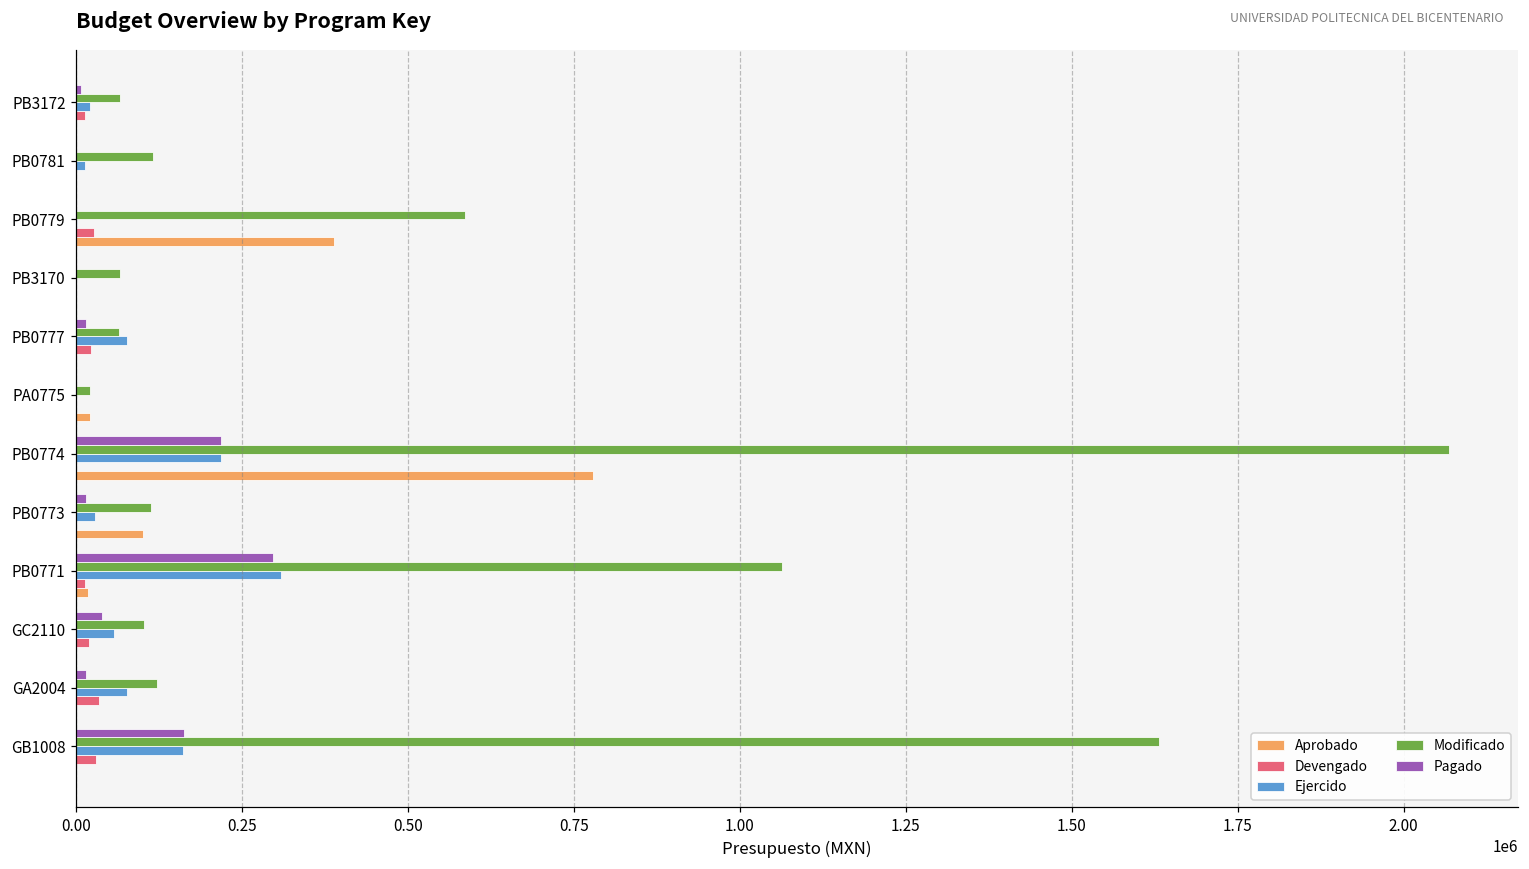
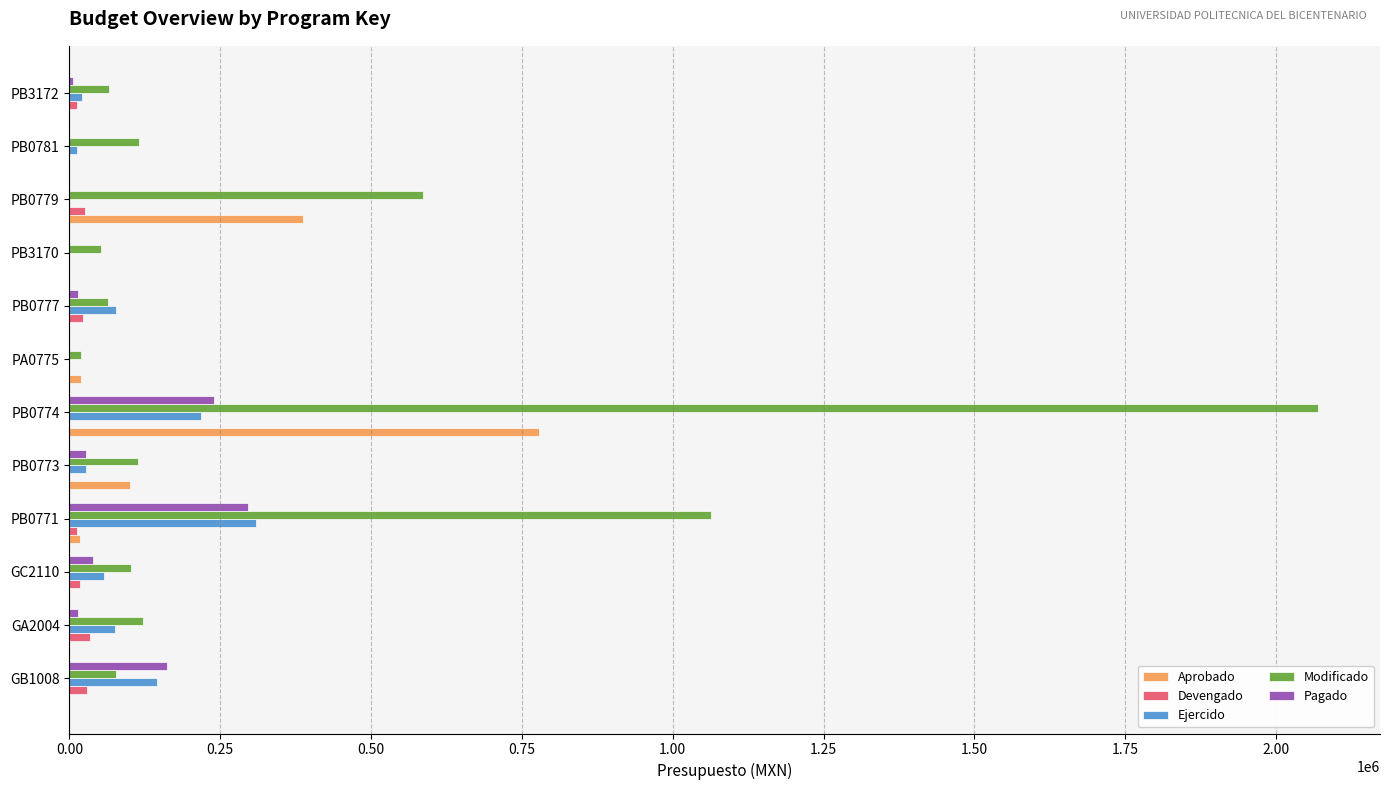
  {
    "Aprobado": {
      "PB3172": 0,
      "PB0781": 0,
      "PB0779": 390000,
      "PB3170": 0,
      "PB0777": 0,
      "PA0775": 20000,
      "PB0774": 780000,
      "PB0773": 100000,
      "PB0771": 20000,
      "GC2110": 0,
      "GA2004": 0,
      "GB1008": 0
    },
    "Devengado": {
      "PB3172": 10000,
      "PB0781": 0,
      "PB0779": 30000,
      "PB3170": 0,
      "PB0777": 20000,
      "PA0775": 0,
      "PB0774": 0,
      "PB0773": 0,
      "PB0771": 10000,
      "GC2110": 20000,
      "GA2004": 30000,
      "GB1008": 30000
    },
    "Ejercido": {
      "PB3172": 20000,
      "PB0781": 10000,
      "PB3170": 0,
      "PB0777": 80000,
      "PA0775": 0,
      "PB0774": 220000,
      "PB0773": 30000,
      "PB0771": 310000,
      "GC2110": 60000,
      "GA2004": 80000,
-     "GB1008": 160000
+     "GB1008": 150000
    },
    "Modificado": {
      "PB3172": 70000,
      "PB0781": 110000,
      "PB0779": 590000,
-     "PB3170": 70000,
+     "PB3170": 50000,
      "PB0777": 60000,
      "PA0775": 20000,
      "PB0774": 2070000,
      "PB0773": 110000,
      "PB0771": 1060000,
      "GC2110": 100000,
      "GA2004": 120000,
-     "GB1008": 1630000
+     "GB1008": 80000
    },
    "Pagado": {
      "PB3172": 10000,
      "PB0781": 0,
      "PB0779": 0,
      "PB3170": 0,
      "PB0777": 20000,
      "PA0775": 0,
-     "PB0774": 220000,
-     "PB0773": 10000,
+     "PB0774": 240000,
+     "PB0773": 30000,
      "PB0771": 300000,
      "GC2110": 40000,
      "GA2004": 20000,
      "GB1008": 160000
    }
  }
